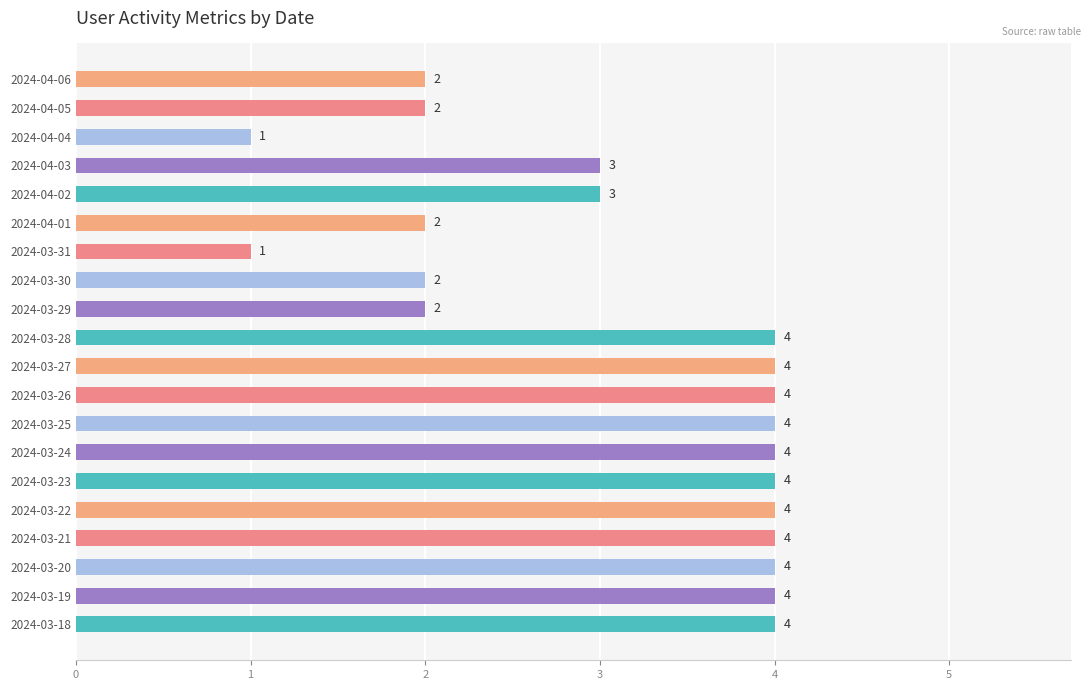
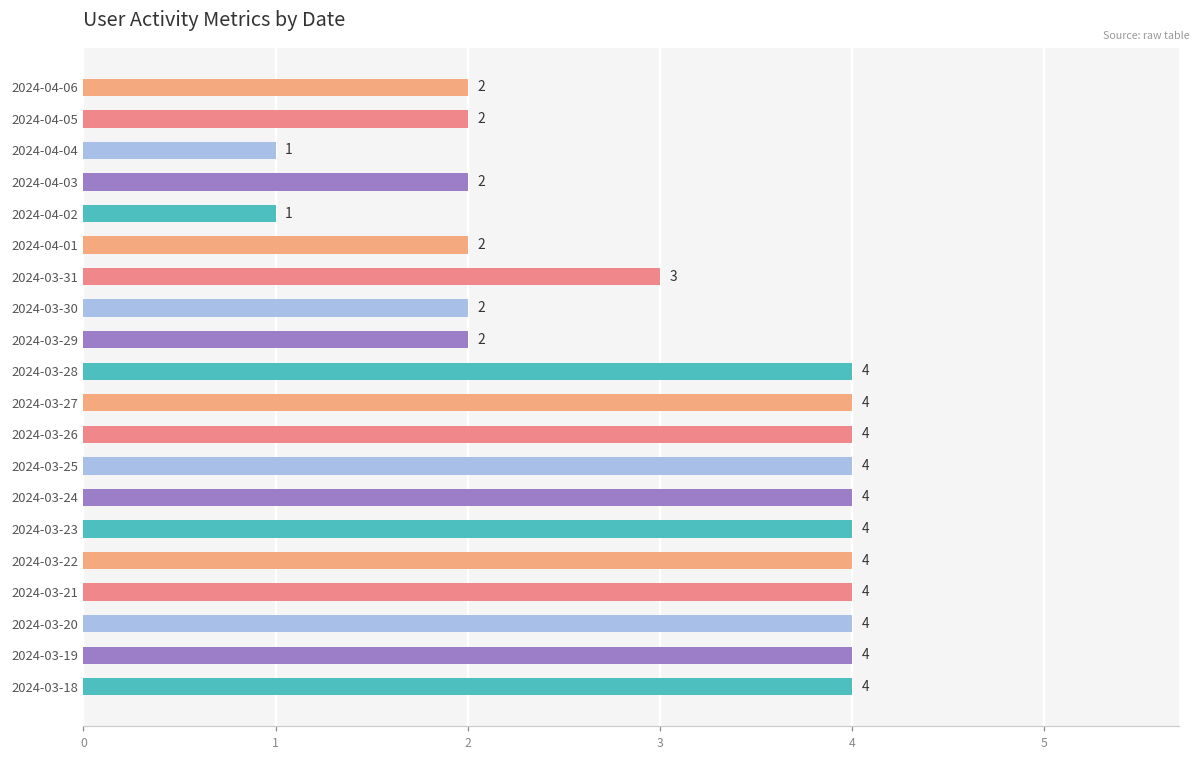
  {
    "2024-04-06": 2,
    "2024-04-05": 2,
    "2024-04-04": 1,
-   "2024-04-03": 3,
-   "2024-04-02": 3,
+   "2024-04-03": 2,
+   "2024-04-02": 1,
    "2024-04-01": 2,
-   "2024-03-31": 1,
+   "2024-03-31": 3,
    "2024-03-30": 2,
    "2024-03-29": 2,
    "2024-03-28": 4,
    "2024-03-27": 4,
    "2024-03-26": 4,
    "2024-03-25": 4,
    "2024-03-24": 4,
    "2024-03-23": 4,
    "2024-03-22": 4,
    "2024-03-21": 4,
    "2024-03-20": 4,
    "2024-03-19": 4,
    "2024-03-18": 4
  }
